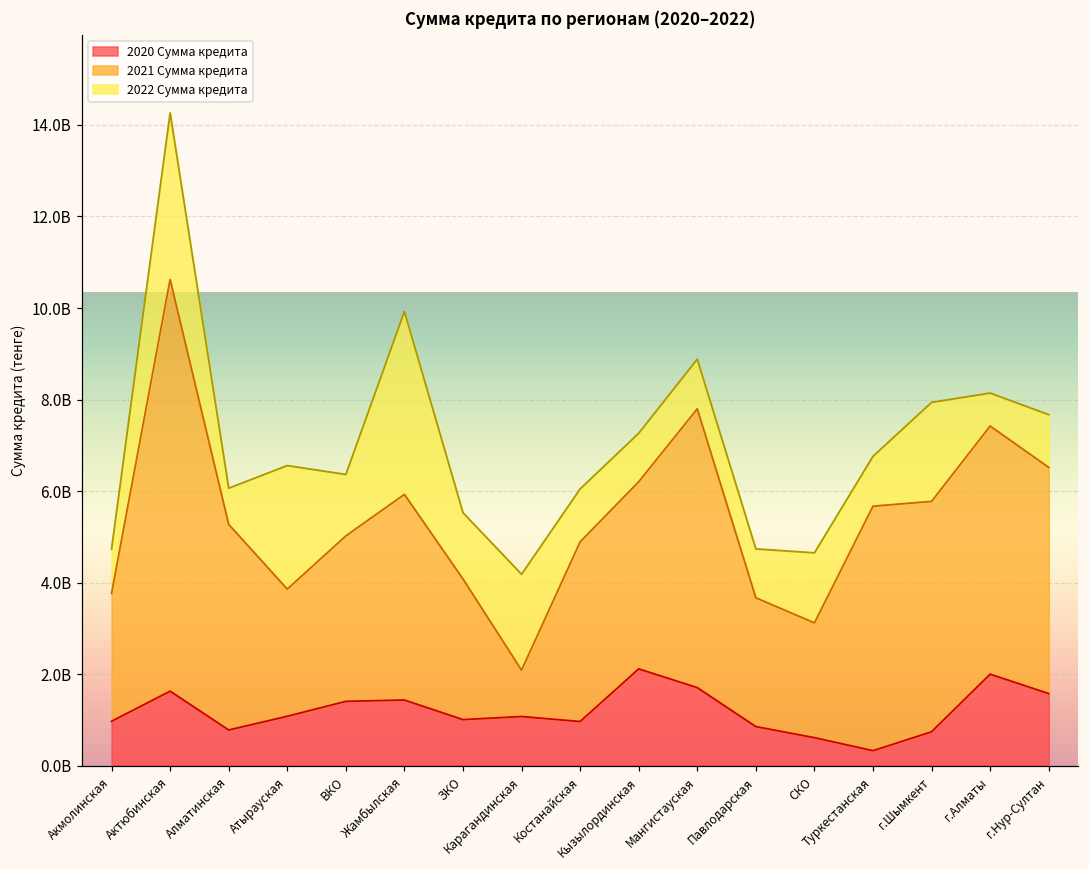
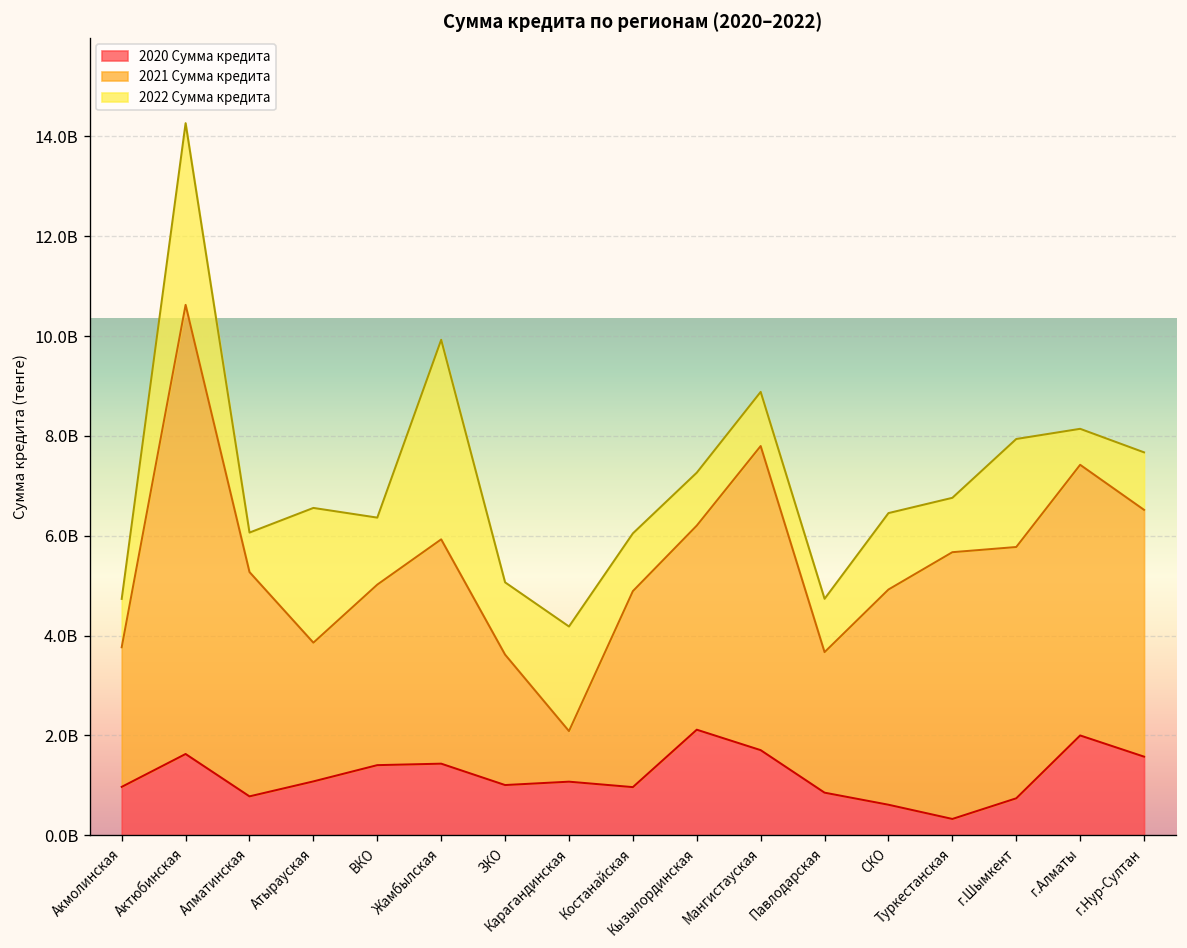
  {
    "2020 Сумма кредита": {
      "Акмолинская": 1000000000,
      "Актюбинская": 1600000000,
      "Алматинская": 800000000,
      "Атырауская": 1100000000,
      "ВКО": 1400000000,
      "Жамбылская": 1400000000,
      "ЗКО": 1000000000,
      "Карагандинская": 1100000000,
      "Костанайская": 1000000000,
      "Кызылординская": 2100000000,
      "Мангистауская": 1700000000,
      "Павлодарская": 900000000,
      "СКО": 600000000,
      "Туркестанская": 300000000,
      "г.Шымкент": 700000000,
      "г.Алматы": 2000000000,
      "г.Нур-Султан": 1600000000
    },
    "2021 Сумма кредита": {
      "Акмолинская": 2800000000,
      "Актюбинская": 9000000000,
      "Алматинская": 4500000000,
      "Атырауская": 2800000000,
      "ВКО": 3600000000,
      "Жамбылская": 4500000000,
-     "ЗКО": 3100000000,
+     "ЗКО": 2600000000,
      "Карагандинская": 1000000000,
      "Костанайская": 3900000000,
      "Кызылординская": 4100000000,
      "Мангистауская": 6100000000,
      "Павлодарская": 2800000000,
-     "СКО": 2500000000,
+     "СКО": 4300000000,
      "Туркестанская": 5300000000,
      "г.Шымкент": 5000000000,
      "г.Алматы": 5400000000,
      "г.Нур-Султан": 4900000000
    },
    "2022 Сумма кредита": {
      "Акмолинская": 1000000000,
      "Актюбинская": 3600000000,
      "Алматинская": 800000000,
      "Атырауская": 2700000000,
      "ВКО": 1300000000,
      "Жамбылская": 4000000000,
      "ЗКО": 1400000000,
      "Карагандинская": 2100000000,
      "Костанайская": 1200000000,
      "Кызылординская": 1100000000,
      "Мангистауская": 1100000000,
      "Павлодарская": 1100000000,
      "СКО": 1500000000,
      "Туркестанская": 1100000000,
      "г.Шымкент": 2200000000,
      "г.Алматы": 700000000,
      "г.Нур-Султан": 1200000000
    }
  }
